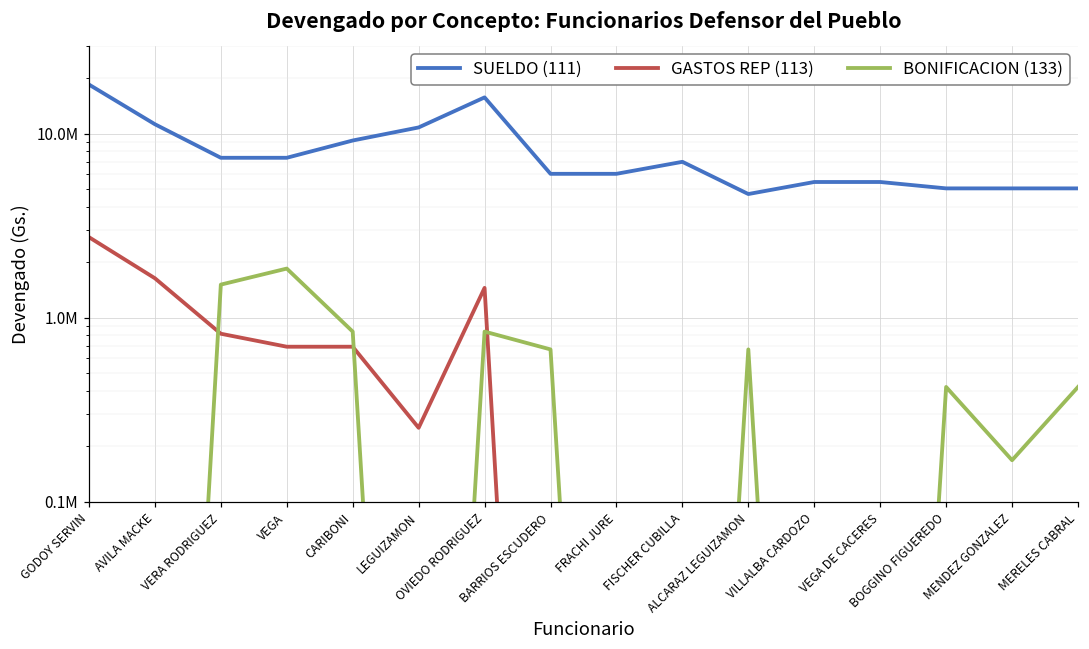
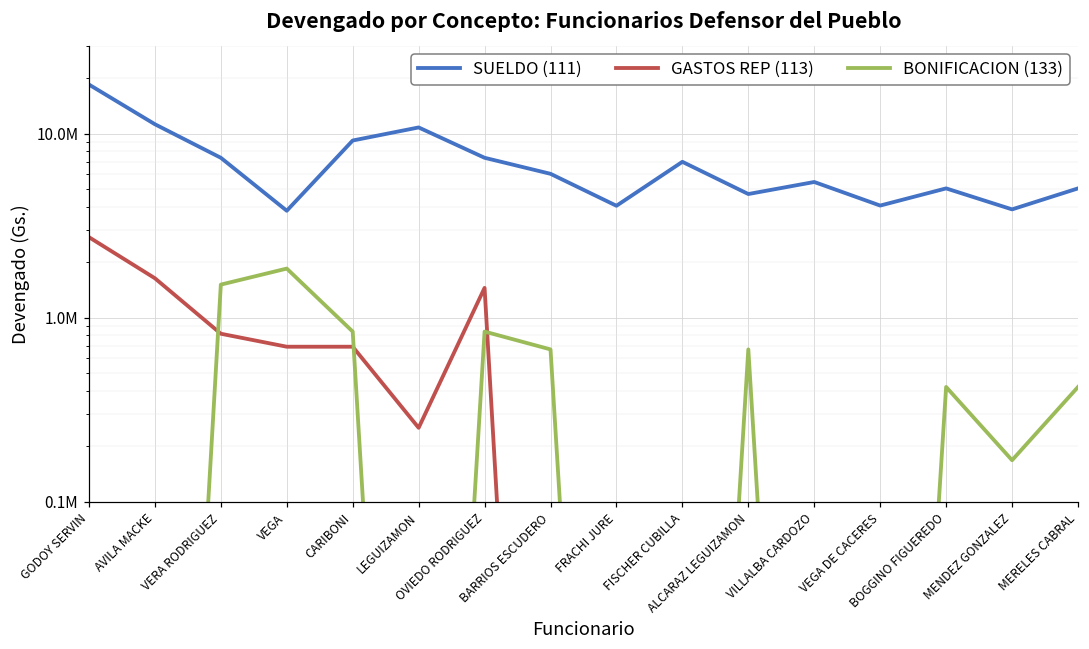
  {
    "SUELDO (111)": {
      "GODOY SERVIN": 18000000,
      "AVILA MACKE": 11000000,
      "VERA RODRIGUEZ": 7000000,
-     "VEGA": 7000000,
+     "VEGA": 3800000,
      "CARIBONI": 9000000,
      "LEGUIZAMON": 11000000,
-     "OVIEDO RODRIGUEZ": 16000000,
+     "OVIEDO RODRIGUEZ": 7000000,
      "BARRIOS ESCUDERO": 6000000,
-     "FRACHI JURE": 6000000,
+     "FRACHI JURE": 4100000,
      "FISCHER CUBILLA": 7000000,
      "ALCARAZ LEGUIZAMON": 4700000,
      "VILLALBA CARDOZO": 5500000,
-     "VEGA DE CACERES": 5500000,
+     "VEGA DE CACERES": 4100000,
      "BOGGINO FIGUEREDO": 5000000,
-     "MENDEZ GONZALEZ": 5000000,
+     "MENDEZ GONZALEZ": 3900000,
      "MERELES CABRAL": 5000000
    },
    "GASTOS REP (113)": {
      "GODOY SERVIN": 2700000,
      "AVILA MACKE": 1600000,
      "VERA RODRIGUEZ": 800000,
      "VEGA": 700000,
      "CARIBONI": 700000,
      "LEGUIZAMON": 250000,
      "OVIEDO RODRIGUEZ": 1500000
    },
    "BONIFICACION (133)": {
      "VERA RODRIGUEZ": 1500000,
      "VEGA": 1800000,
      "CARIBONI": 800000,
      "OVIEDO RODRIGUEZ": 800000,
      "BARRIOS ESCUDERO": 670000,
      "ALCARAZ LEGUIZAMON": 670000,
      "BOGGINO FIGUEREDO": 420000,
      "MENDEZ GONZALEZ": 170000,
      "MERELES CABRAL": 420000
    }
  }
